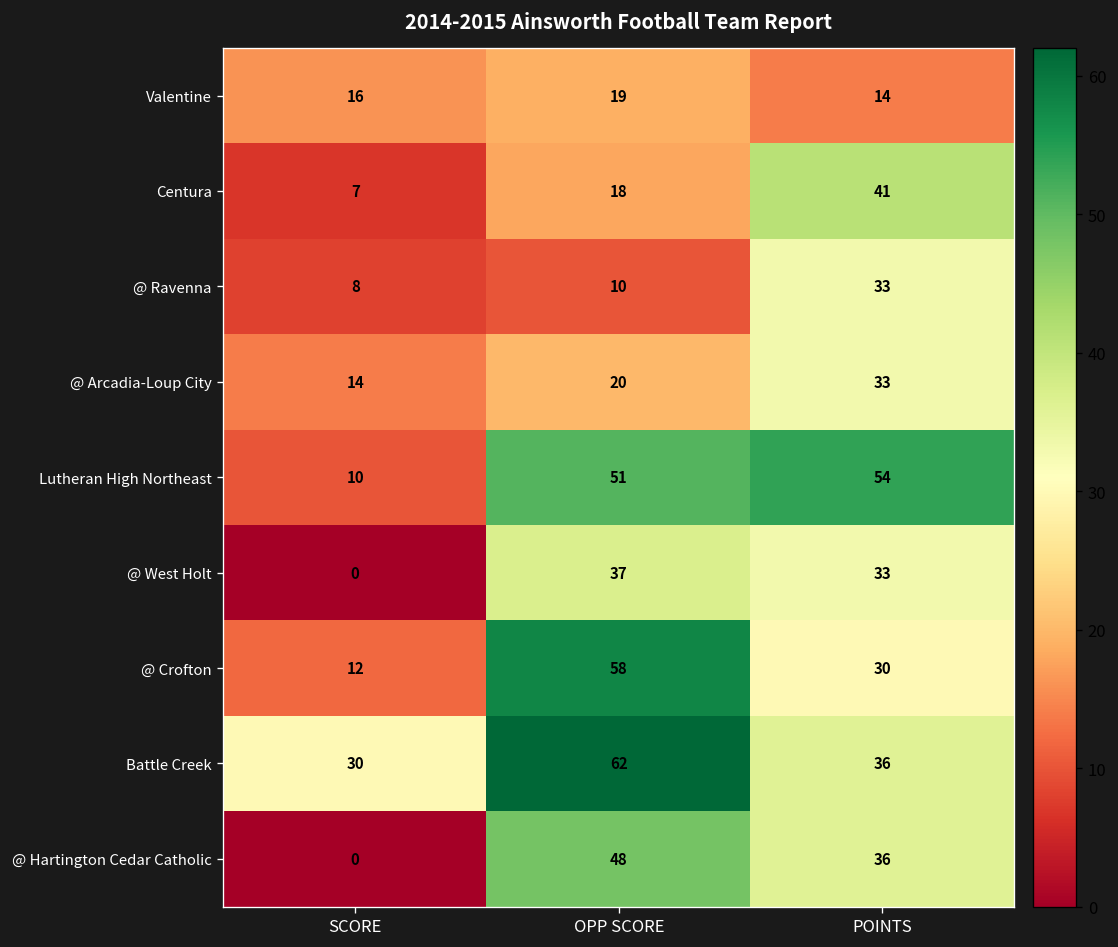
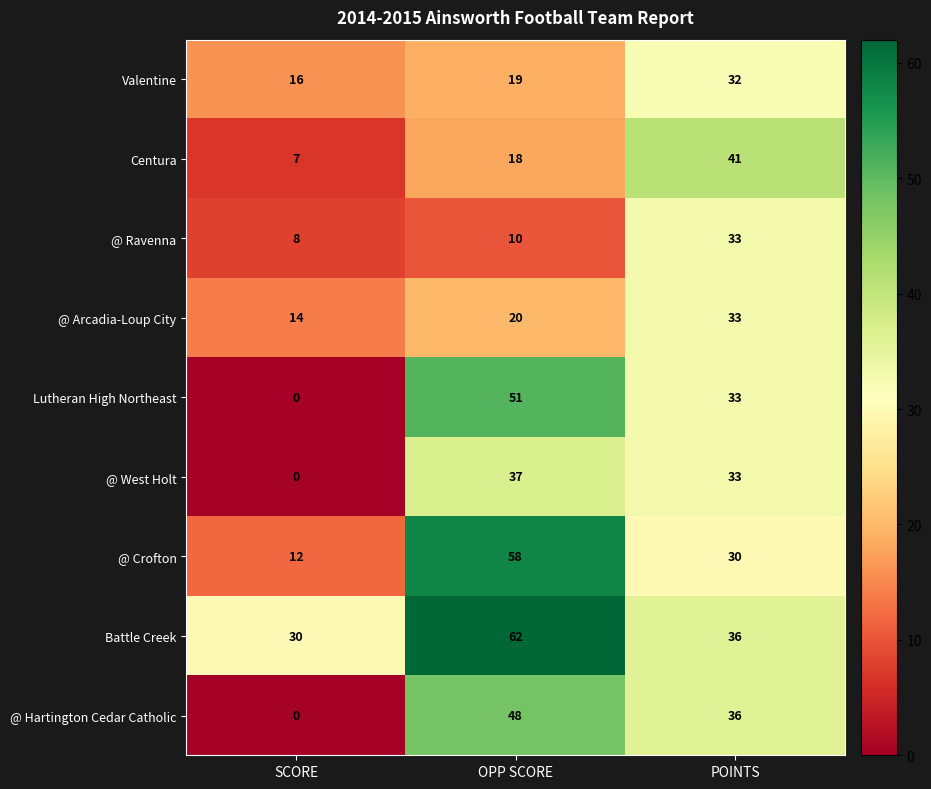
  {
    "Valentine": {
      "SCORE": 16,
      "OPP SCORE": 19,
-     "POINTS": 14
+     "POINTS": 32
    },
    "Centura": {
      "SCORE": 7,
      "OPP SCORE": 18,
      "POINTS": 41
    },
    "@ Ravenna": {
      "SCORE": 8,
      "OPP SCORE": 10,
      "POINTS": 33
    },
    "@ Arcadia-Loup City": {
      "SCORE": 14,
      "OPP SCORE": 20,
      "POINTS": 33
    },
    "Lutheran High Northeast": {
-     "SCORE": 10,
+     "SCORE": 0,
      "OPP SCORE": 51,
-     "POINTS": 54
+     "POINTS": 33
    },
    "@ West Holt": {
      "SCORE": 0,
      "OPP SCORE": 37,
      "POINTS": 33
    },
    "@ Crofton": {
      "SCORE": 12,
      "OPP SCORE": 58,
      "POINTS": 30
    },
    "Battle Creek": {
      "SCORE": 30,
      "OPP SCORE": 62,
      "POINTS": 36
    },
    "@ Hartington Cedar Catholic": {
      "SCORE": 0,
      "OPP SCORE": 48,
      "POINTS": 36
    }
  }
